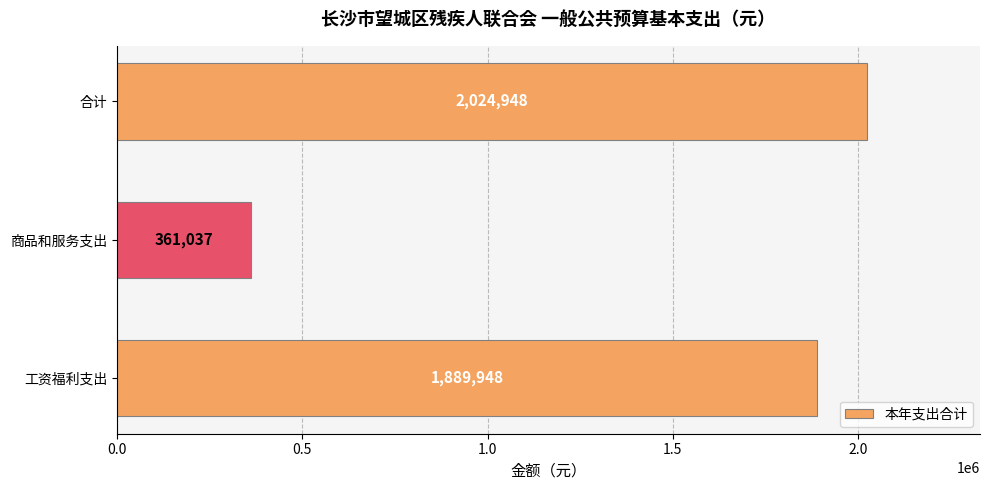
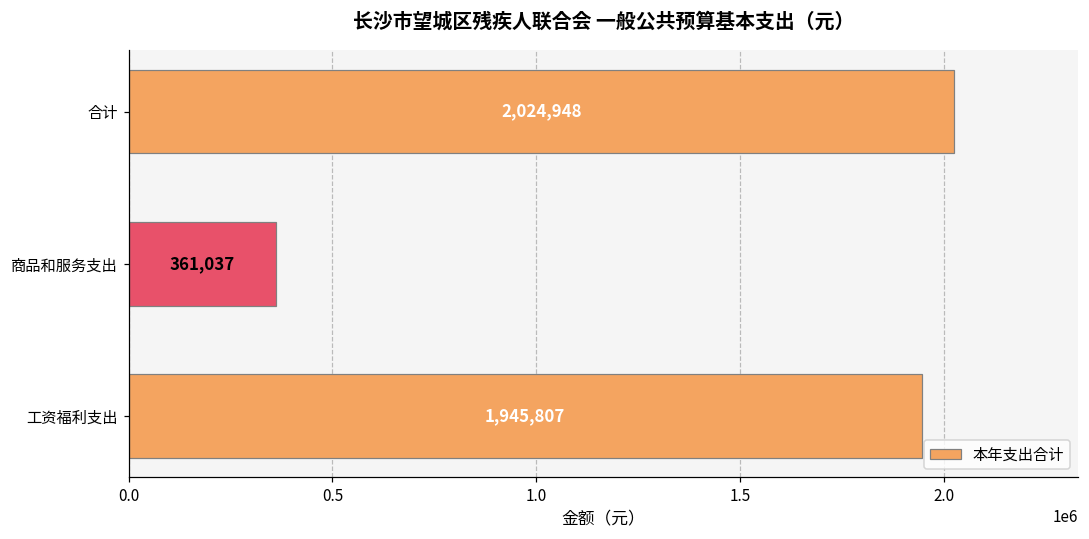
  {
    "合计": "2,024,948",
    "商品和服务支出": "361,037",
-   "工资福利支出": "1,889,948"
+   "工资福利支出": "1,945,807"
  }
